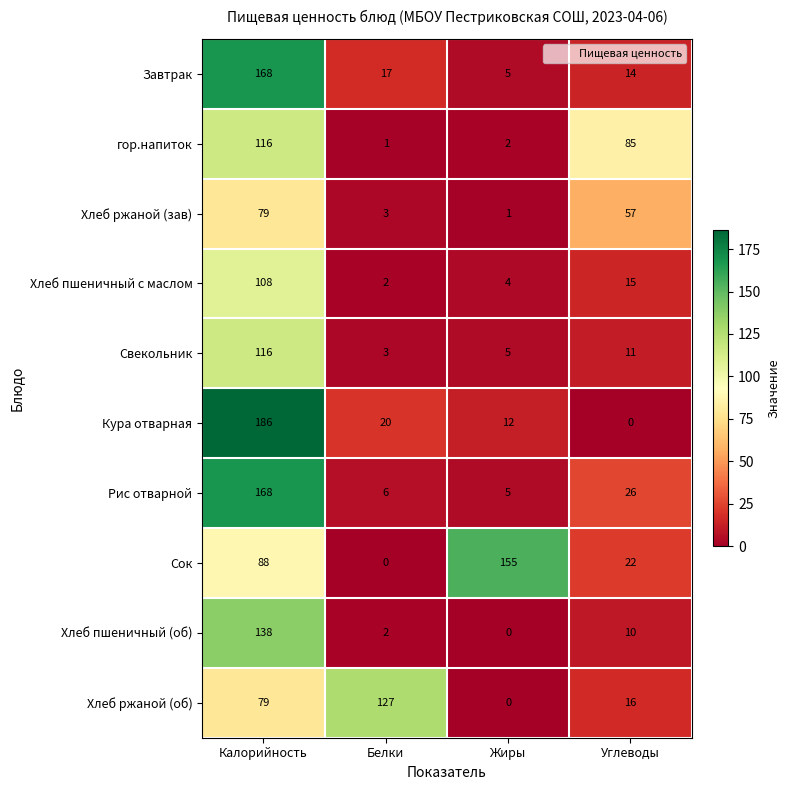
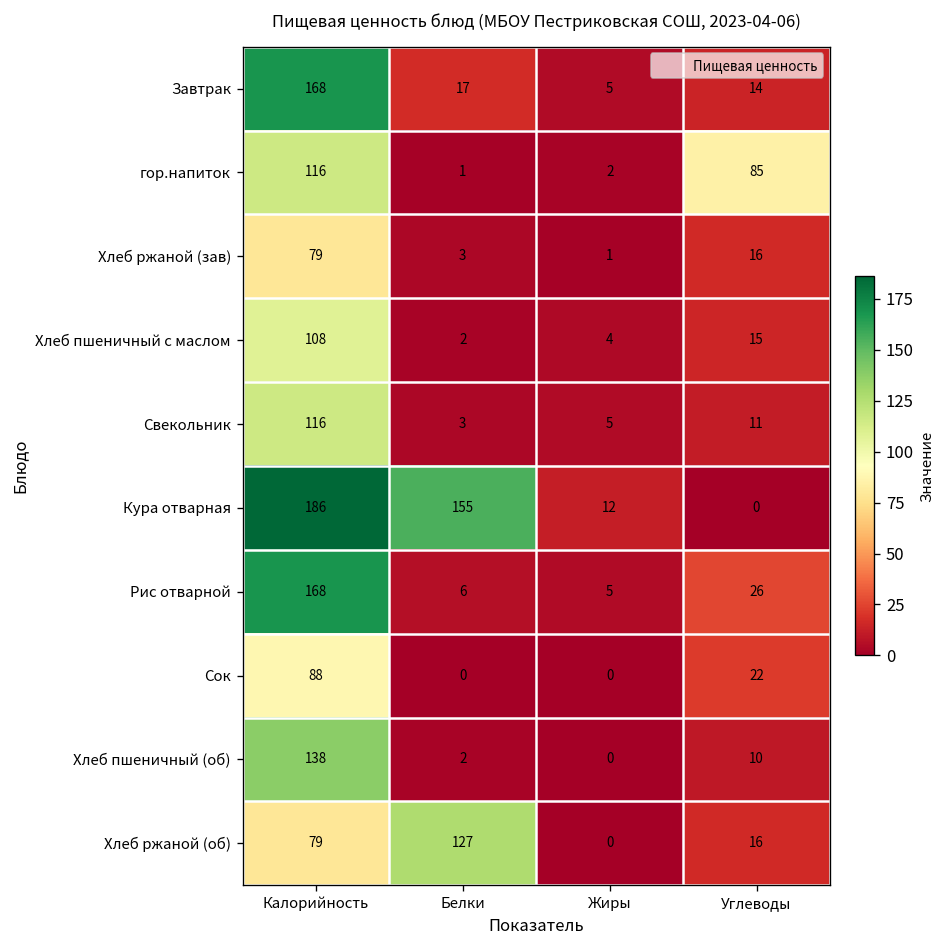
  {
    "Завтрак": {
      "Калорийность": 168,
      "Белки": 17,
      "Жиры": 5,
      "Углеводы": 14
    },
    "гор.напиток": {
      "Калорийность": 116,
      "Белки": 1,
      "Жиры": 2,
      "Углеводы": 85
    },
    "Хлеб ржаной (зав)": {
      "Калорийность": 79,
      "Белки": 3,
      "Жиры": 1,
-     "Углеводы": 57
+     "Углеводы": 16
    },
    "Хлеб пшеничный с маслом": {
      "Калорийность": 108,
      "Белки": 2,
      "Жиры": 4,
      "Углеводы": 15
    },
    "Свекольник": {
      "Калорийность": 116,
      "Белки": 3,
      "Жиры": 5,
      "Углеводы": 11
    },
    "Кура отварная": {
      "Калорийность": 186,
-     "Белки": 20,
+     "Белки": 155,
      "Жиры": 12,
      "Углеводы": 0
    },
    "Рис отварной": {
      "Калорийность": 168,
      "Белки": 6,
      "Жиры": 5,
      "Углеводы": 26
    },
    "Сок": {
      "Калорийность": 88,
      "Белки": 0,
-     "Жиры": 155,
+     "Жиры": 0,
      "Углеводы": 22
    },
    "Хлеб пшеничный (об)": {
      "Калорийность": 138,
      "Белки": 2,
      "Жиры": 0,
      "Углеводы": 10
    },
    "Хлеб ржаной (об)": {
      "Калорийность": 79,
      "Белки": 127,
      "Жиры": 0,
      "Углеводы": 16
    }
  }
